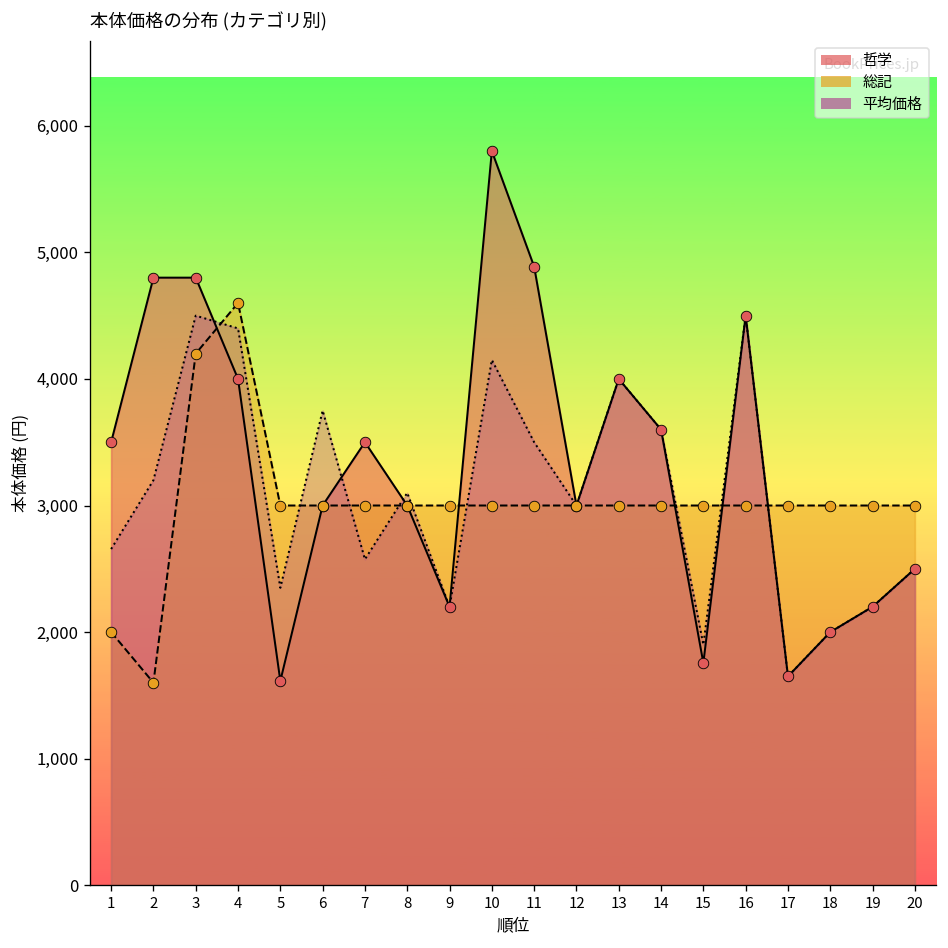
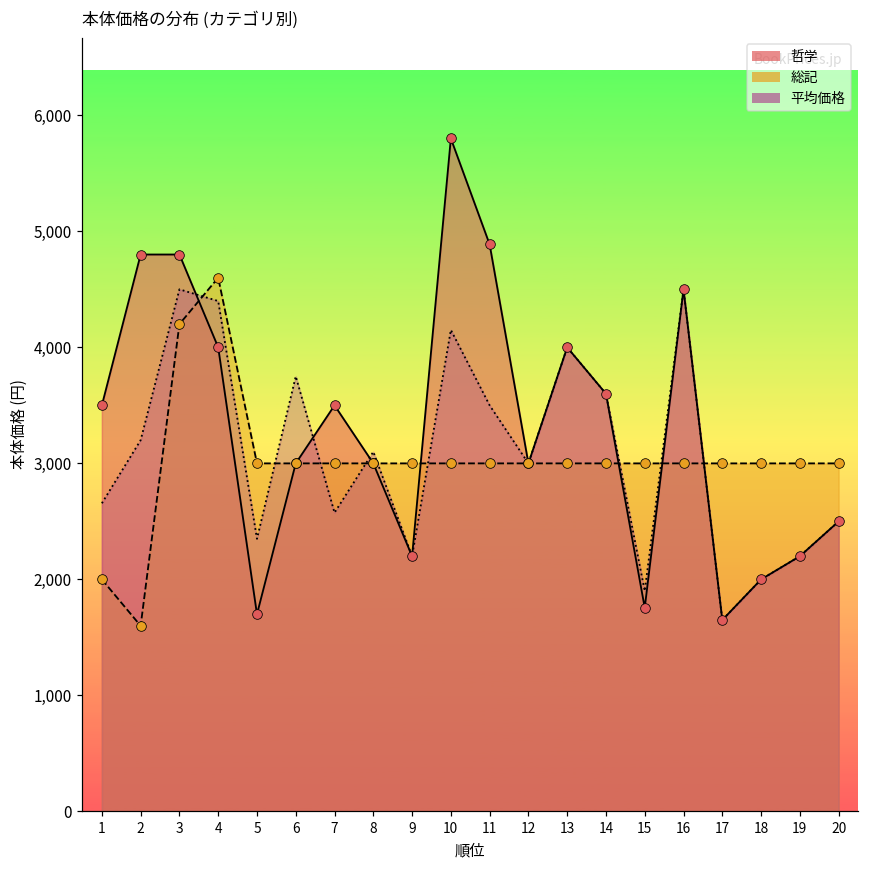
  {
    "哲学": {
      "1": "3,500",
      "2": "4,800",
      "3": "4,800",
      "4": "4,000",
-     "5": "1,610",
+     "5": "1,700",
      "7": "3,500",
      "10": "5,800",
      "11": "4,890",
      "15": "1,760"
    },
    "総記": {
      "1": "2,000",
      "2": "1,600",
      "3": "4,200",
      "4": "4,600",
      "5": "3,000",
      "7": "3,000",
      "9": "3,000",
      "10": "3,000",
      "11": "3,000",
      "13": "3,000",
      "14": "3,000",
      "15": "3,000",
      "16": "3,000",
      "17": "3,000",
      "18": "3,000",
      "19": "3,000",
      "20": "3,000"
    },
    "平均価格": {
      "1": "2,660",
      "2": "3,200",
      "3": "4,500",
      "4": "4,400",
      "5": "2,350",
      "6": "3,750",
      "7": "2,580",
      "8": "3,100",
      "10": "4,150",
      "11": "3,500",
      "15": "1,900"
    }
  }
